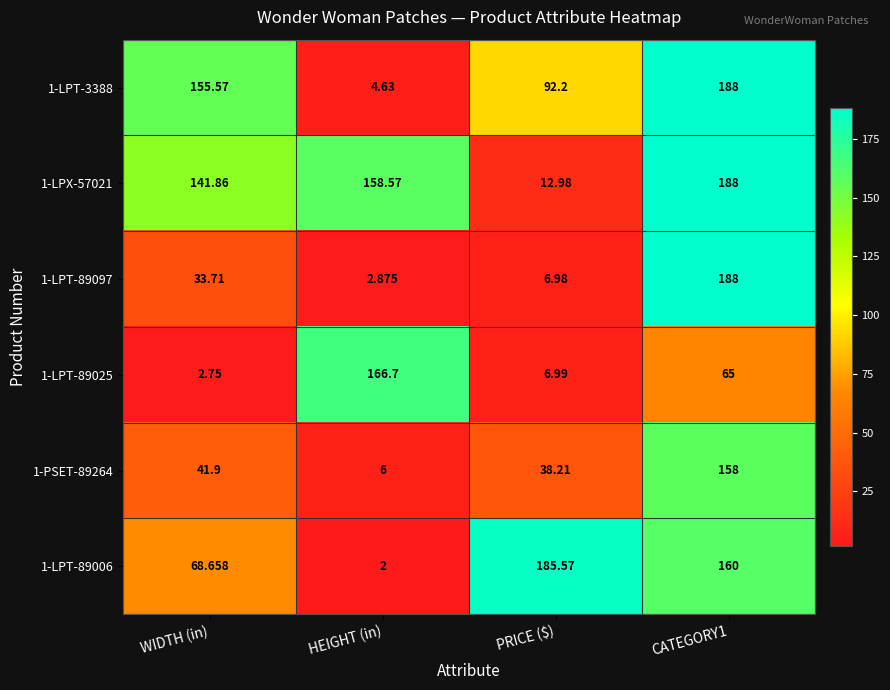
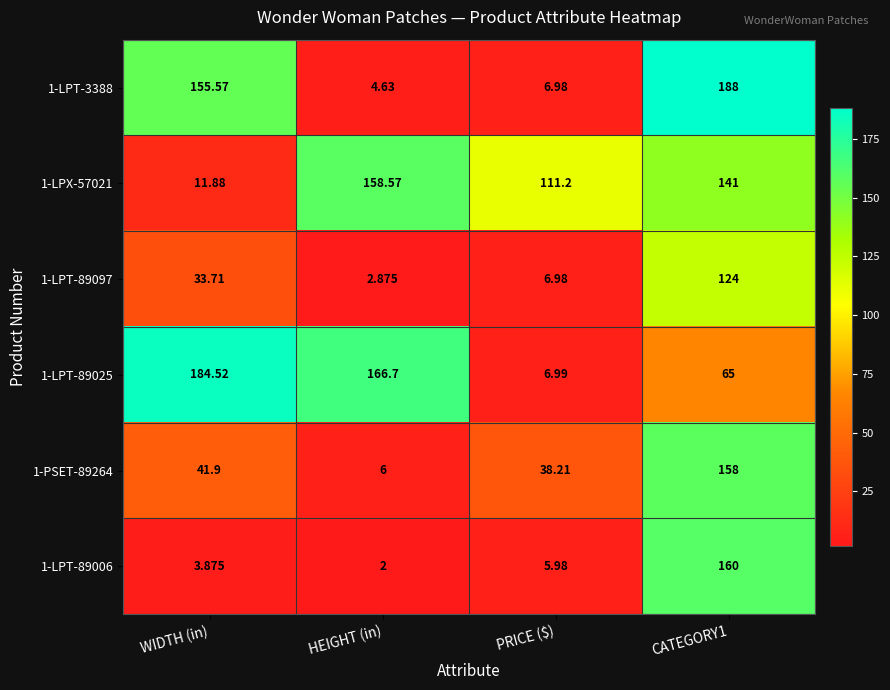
  {
    "1-LPT-3388": {
      "WIDTH (in)": 155.57,
      "HEIGHT (in)": 4.63,
-     "PRICE ($)": 92.2,
+     "PRICE ($)": 6.98,
      "CATEGORY1": 188
    },
    "1-LPX-57021": {
-     "WIDTH (in)": 141.86,
+     "WIDTH (in)": 11.88,
      "HEIGHT (in)": 158.57,
-     "PRICE ($)": 12.98,
-     "CATEGORY1": 188
+     "PRICE ($)": 111.2,
+     "CATEGORY1": 141
    },
    "1-LPT-89097": {
      "WIDTH (in)": 33.71,
      "HEIGHT (in)": 2.875,
      "PRICE ($)": 6.98,
-     "CATEGORY1": 188
+     "CATEGORY1": 124
    },
    "1-LPT-89025": {
-     "WIDTH (in)": 2.75,
+     "WIDTH (in)": 184.52,
      "HEIGHT (in)": 166.7,
      "PRICE ($)": 6.99,
      "CATEGORY1": 65
    },
    "1-PSET-89264": {
      "WIDTH (in)": 41.9,
      "HEIGHT (in)": 6,
      "PRICE ($)": 38.21,
      "CATEGORY1": 158
    },
    "1-LPT-89006": {
-     "WIDTH (in)": 68.658,
+     "WIDTH (in)": 3.875,
      "HEIGHT (in)": 2,
-     "PRICE ($)": 185.57,
+     "PRICE ($)": 5.98,
      "CATEGORY1": 160
    }
  }
